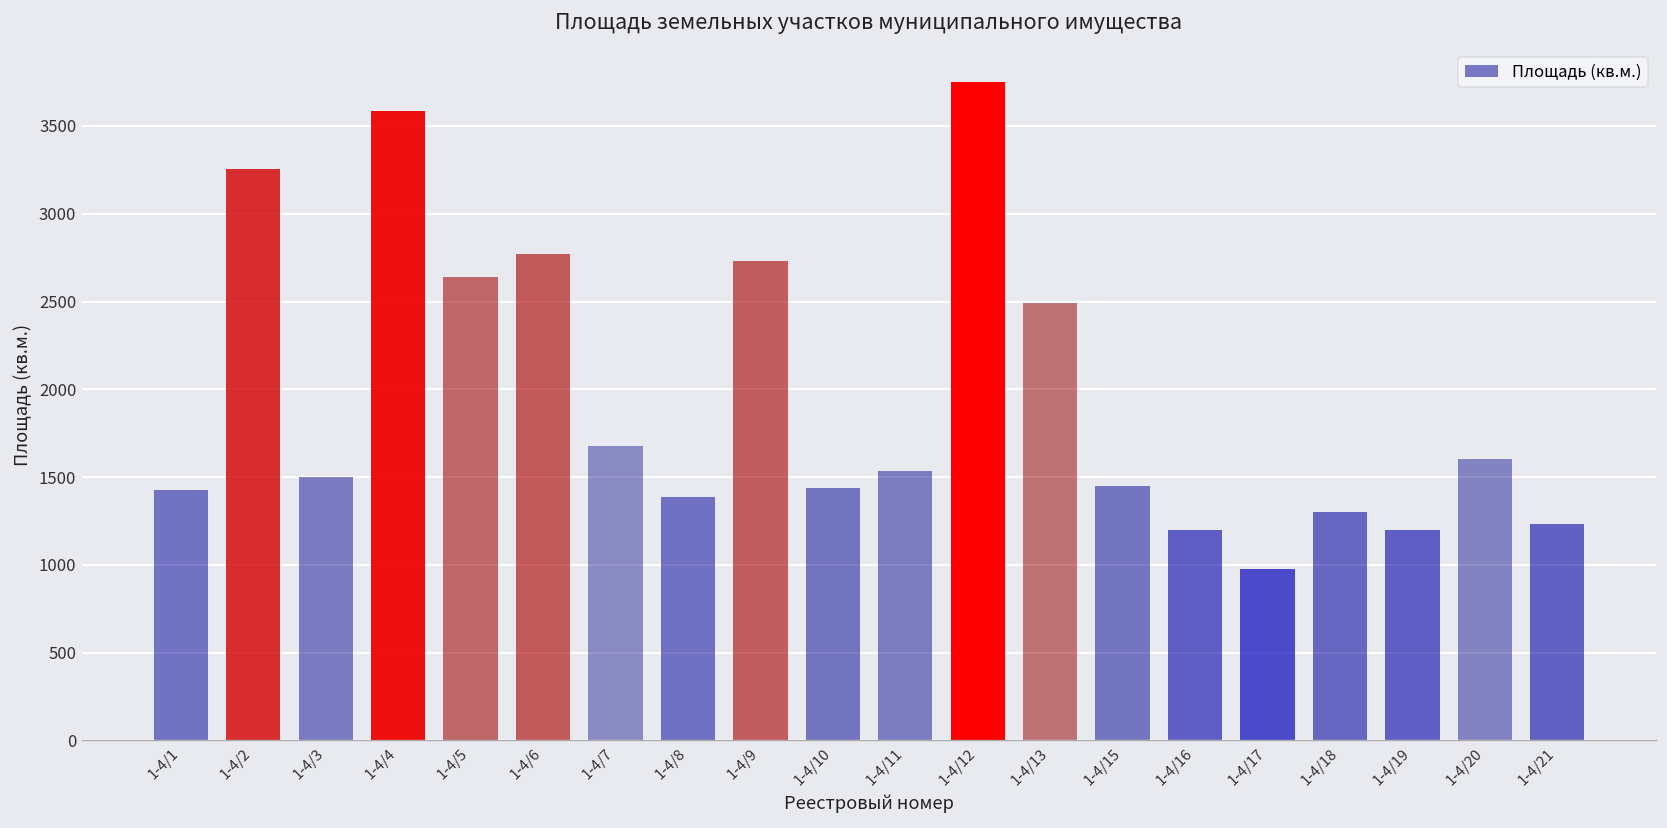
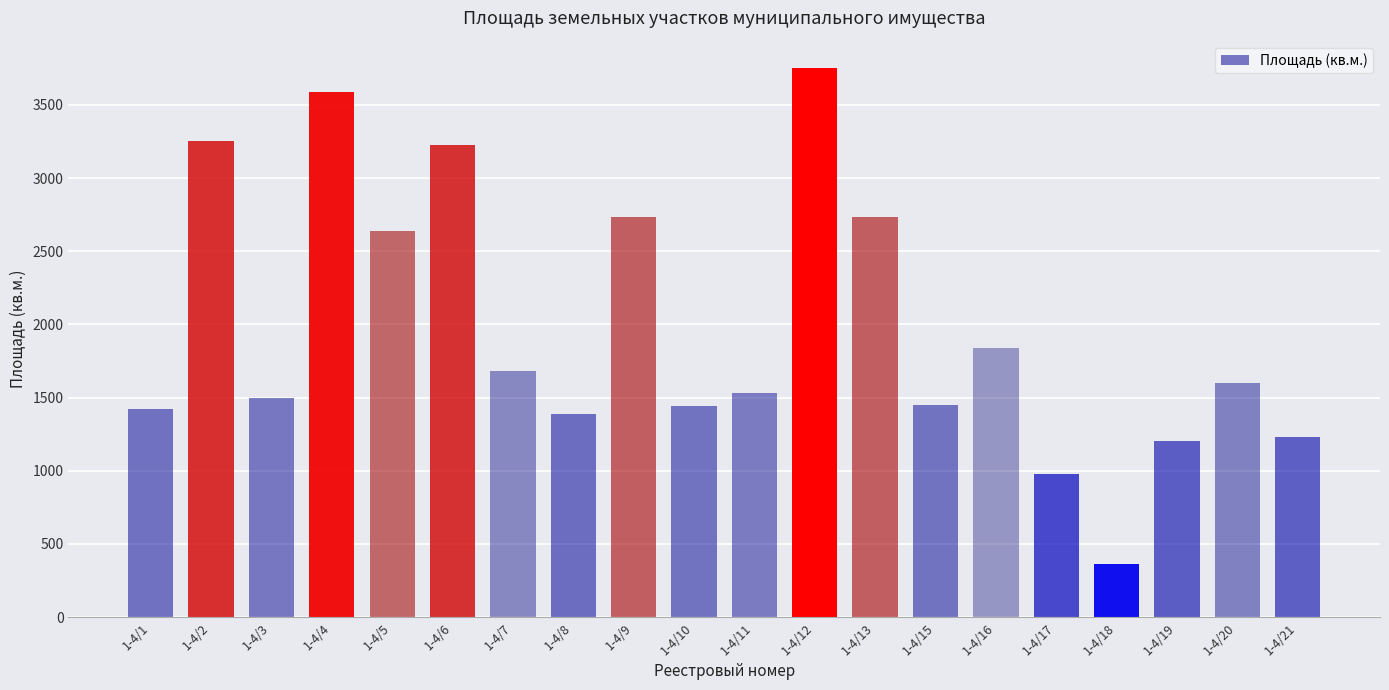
  {
    "1-4/1": 1420,
    "1-4/2": 3260,
    "1-4/3": 1500,
    "1-4/4": 3590,
    "1-4/5": 2640,
-   "1-4/6": 2770,
+   "1-4/6": 3220,
    "1-4/7": 1680,
    "1-4/8": 1390,
    "1-4/9": 2730,
    "1-4/10": 1440,
    "1-4/11": 1530,
    "1-4/12": 3750,
-   "1-4/13": 2490,
+   "1-4/13": 2730,
    "1-4/15": 1450,
-   "1-4/16": 1200,
+   "1-4/16": 1840,
    "1-4/17": 980,
-   "1-4/18": 1300,
+   "1-4/18": 360,
    "1-4/19": 1200,
    "1-4/20": 1600,
    "1-4/21": 1230
  }
